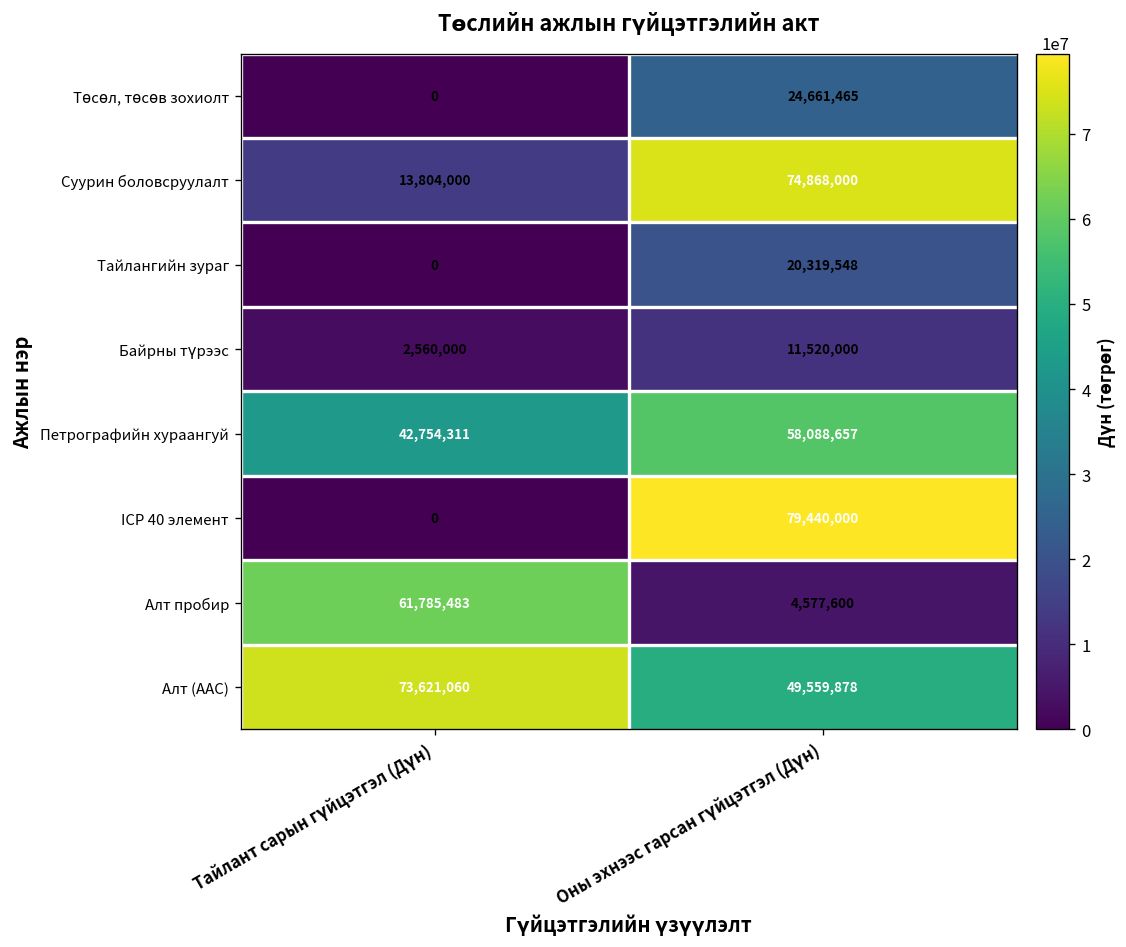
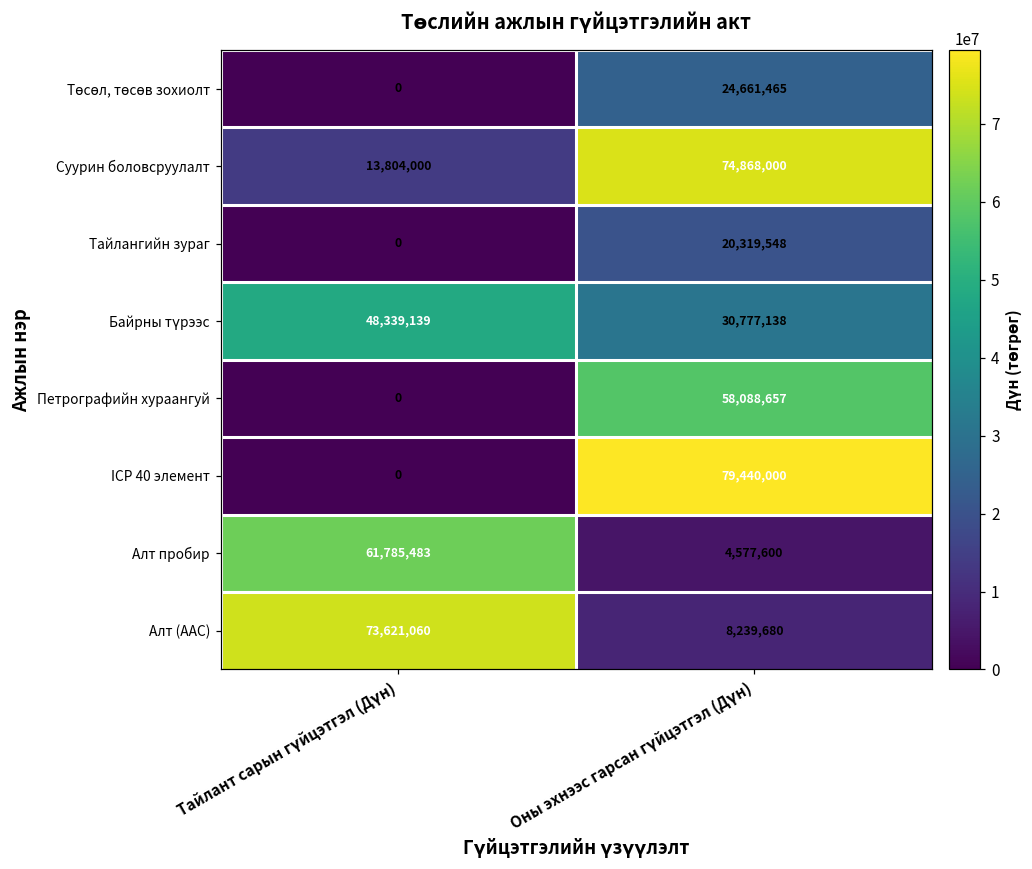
  {
    "Төсөл, төсөв зохиолт": {
      "Тайлант сарын гүйцэтгэл (Дүн)": "0",
      "Оны эхнээс гарсан гүйцэтгэл (Дүн)": "24,661,465"
    },
    "Суурин боловсруулалт": {
      "Тайлант сарын гүйцэтгэл (Дүн)": "13,804,000",
      "Оны эхнээс гарсан гүйцэтгэл (Дүн)": "74,868,000"
    },
    "Тайлангийн зураг": {
      "Тайлант сарын гүйцэтгэл (Дүн)": "0",
      "Оны эхнээс гарсан гүйцэтгэл (Дүн)": "20,319,548"
    },
    "Байрны түрээс": {
-     "Тайлант сарын гүйцэтгэл (Дүн)": "2,560,000",
-     "Оны эхнээс гарсан гүйцэтгэл (Дүн)": "11,520,000"
+     "Тайлант сарын гүйцэтгэл (Дүн)": "48,339,139",
+     "Оны эхнээс гарсан гүйцэтгэл (Дүн)": "30,777,138"
    },
    "Петрографийн хураангуй": {
-     "Тайлант сарын гүйцэтгэл (Дүн)": "42,754,311",
+     "Тайлант сарын гүйцэтгэл (Дүн)": "0",
      "Оны эхнээс гарсан гүйцэтгэл (Дүн)": "58,088,657"
    },
    "ICP 40 элемент": {
      "Тайлант сарын гүйцэтгэл (Дүн)": "0",
      "Оны эхнээс гарсан гүйцэтгэл (Дүн)": "79,440,000"
    },
    "Алт пробир": {
      "Тайлант сарын гүйцэтгэл (Дүн)": "61,785,483",
      "Оны эхнээс гарсан гүйцэтгэл (Дүн)": "4,577,600"
    },
    "Алт (ААС)": {
      "Тайлант сарын гүйцэтгэл (Дүн)": "73,621,060",
-     "Оны эхнээс гарсан гүйцэтгэл (Дүн)": "49,559,878"
+     "Оны эхнээс гарсан гүйцэтгэл (Дүн)": "8,239,680"
    }
  }
